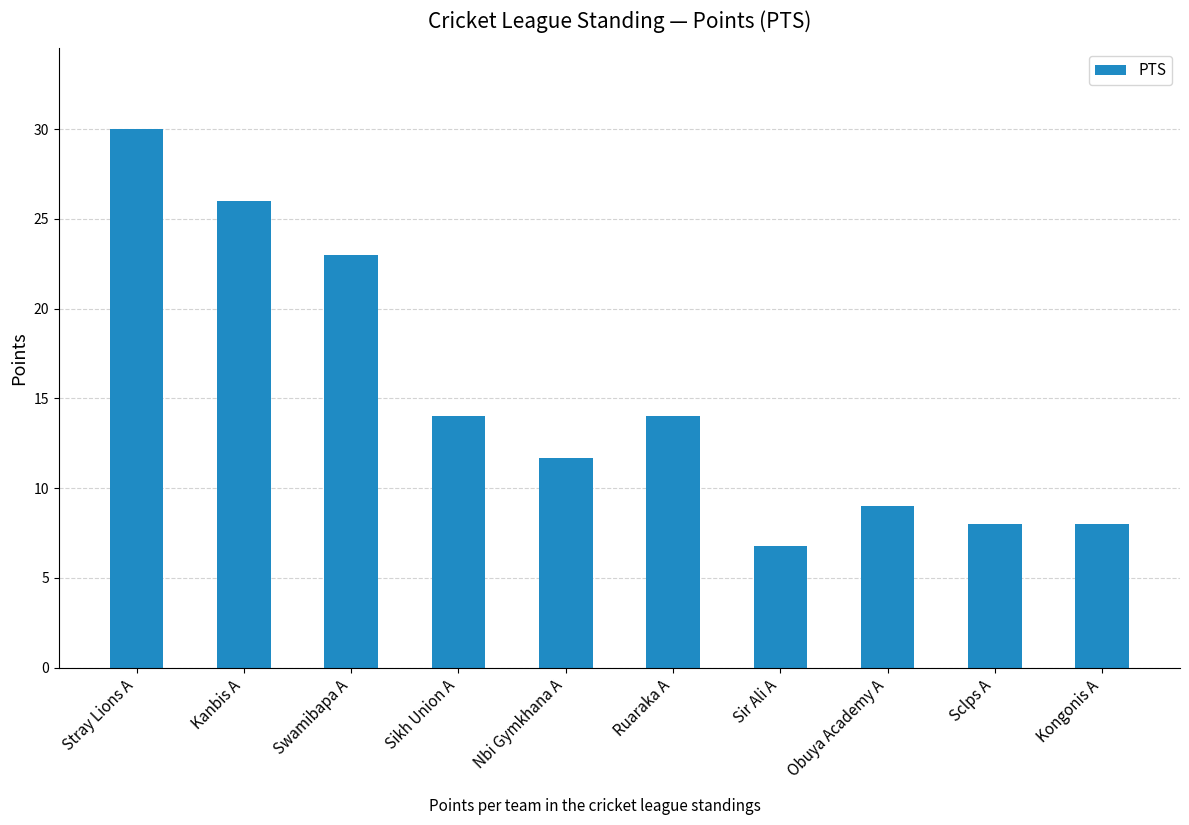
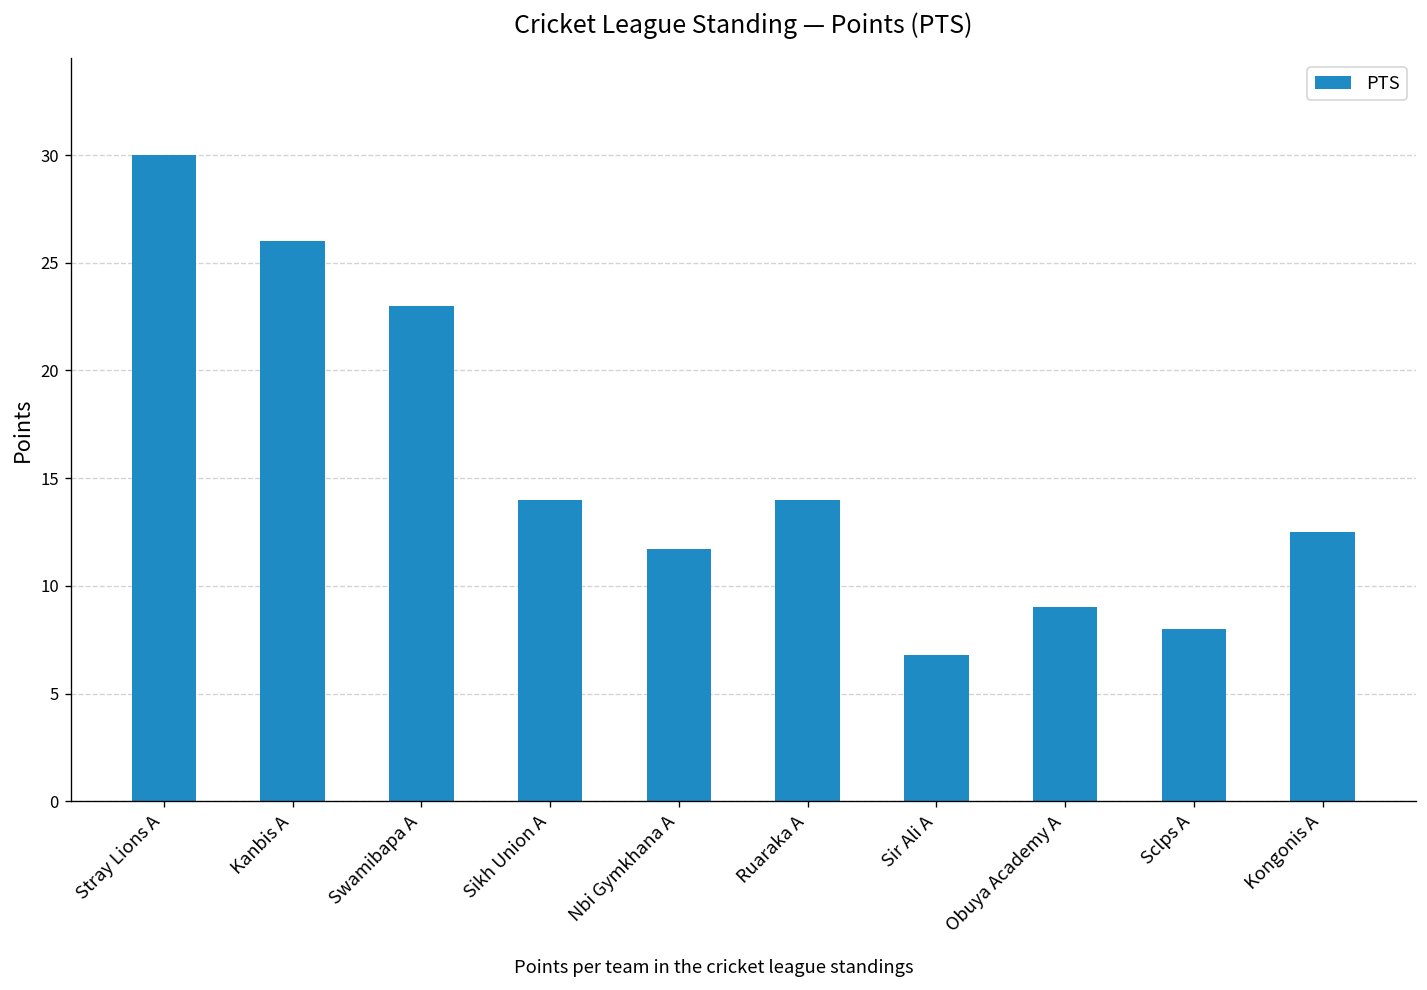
  {
    "Stray Lions A": 30.0,
    "Kanbis A": 26.0,
    "Swamibapa A": 23.0,
    "Sikh Union A": 14.0,
    "Nbi Gymkhana A": 11.7,
    "Ruaraka A": 14.0,
    "Sir Ali A": 6.8,
    "Obuya Academy A": 9.0,
    "Sclps A": 8.0,
-   "Kongonis A": 8.0
+   "Kongonis A": 12.5
  }
